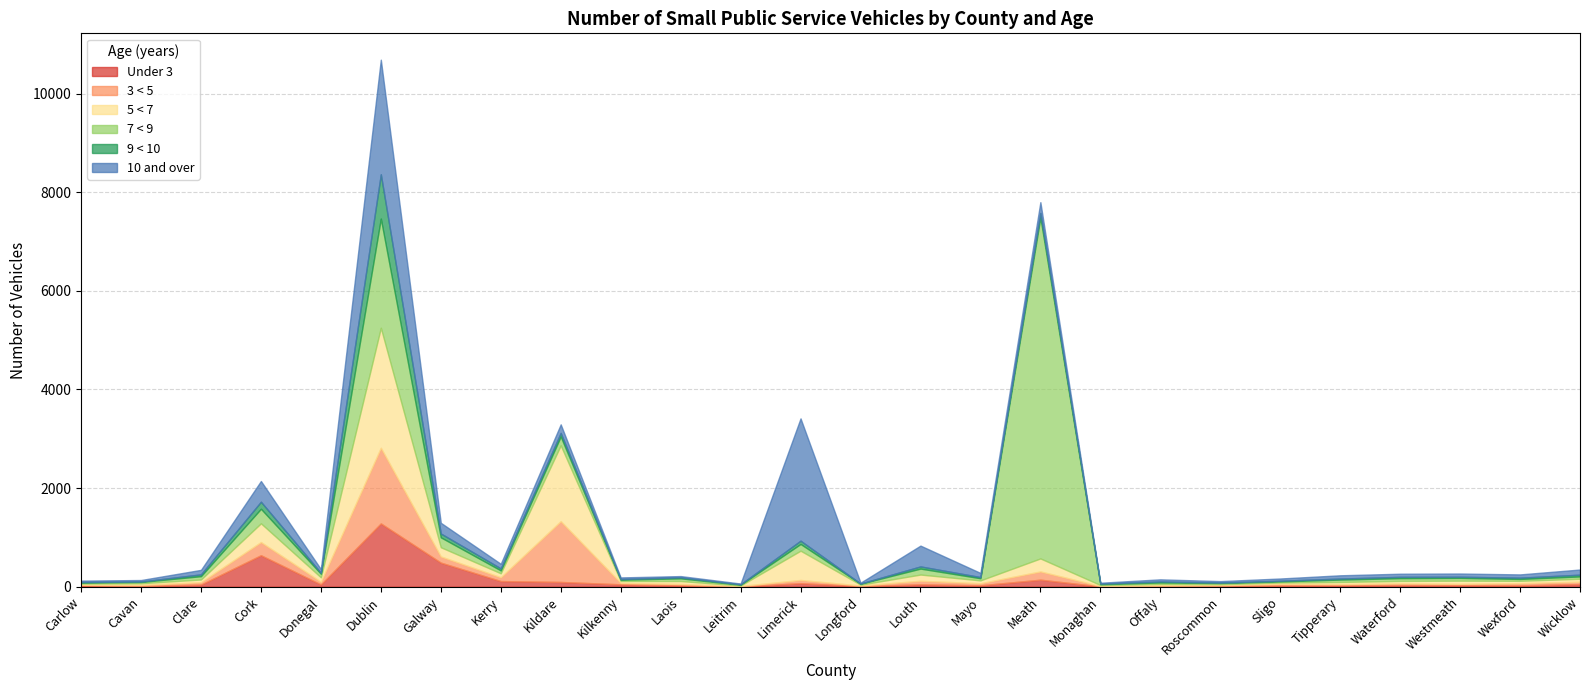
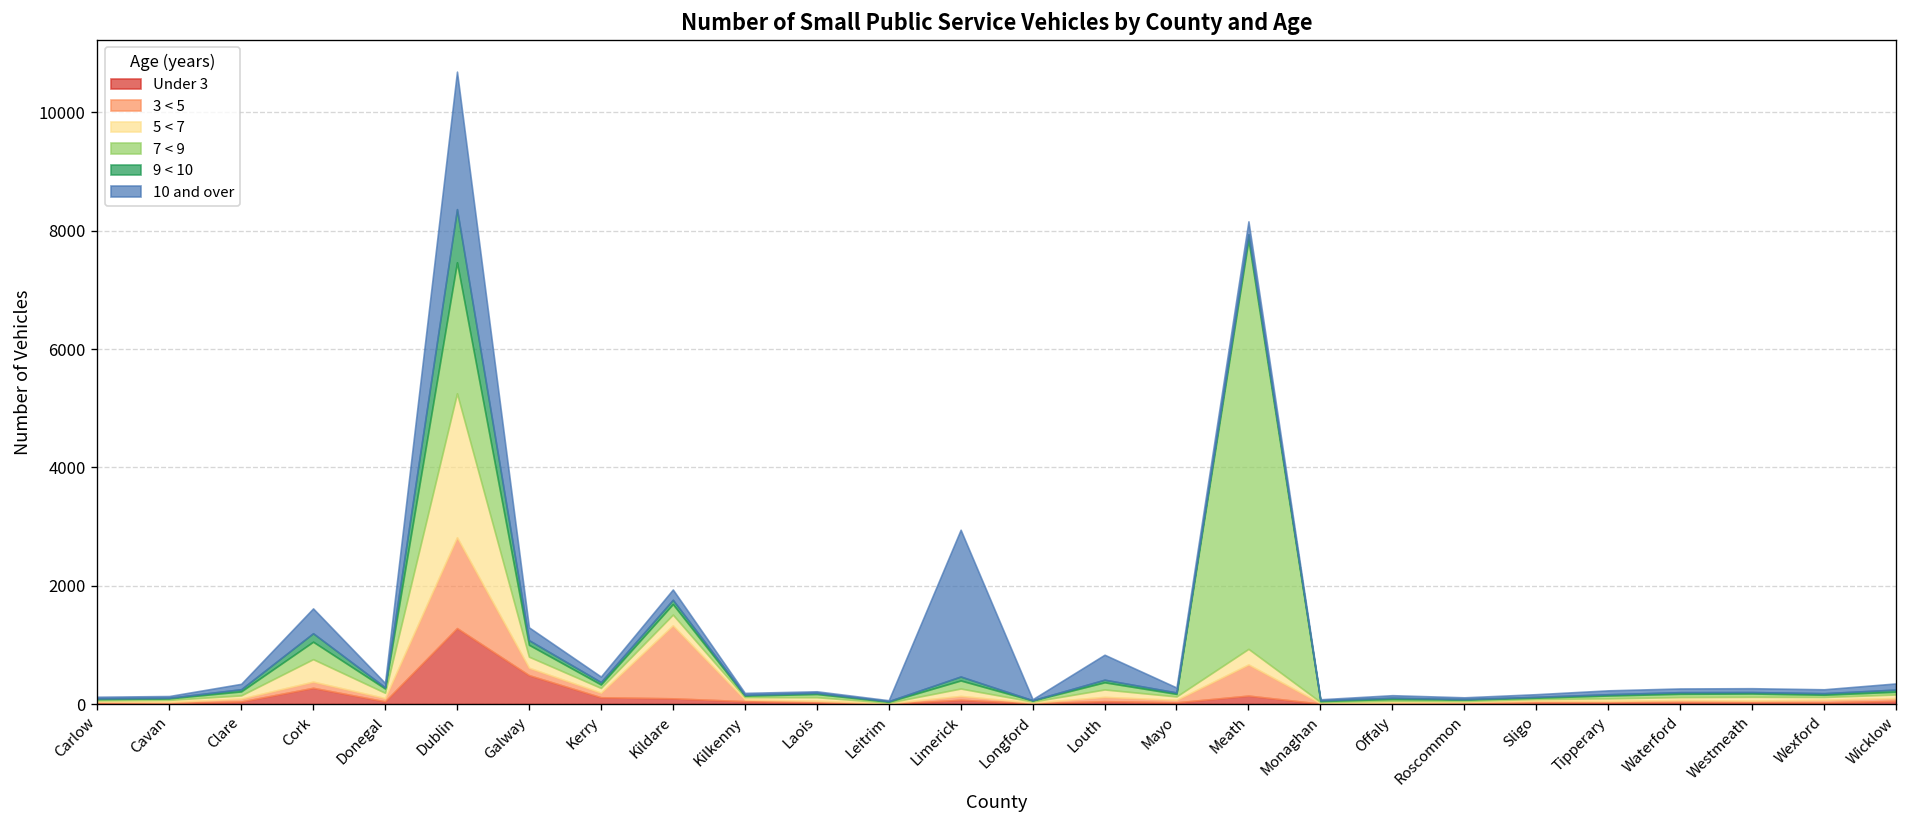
  {
    "Under 3": {
-     "Cork": 600,
+     "Cork": 300,
      "Dublin": 1300,
      "Galway": 500,
      "Kerry": 100,
      "Kildare": 100,
      "Limerick": 100,
      "Meath": 100
    },
    "3 < 5": {
-     "Cork": 300,
+     "Cork": 100,
      "Donegal": 100,
      "Dublin": 1500,
      "Galway": 100,
      "Kerry": 100,
      "Kildare": 1200,
      "Limerick": 100,
      "Louth": 100,
-     "Meath": 200
+     "Meath": 500
    },
    "5 < 7": {
      "Clare": 100,
      "Cork": 400,
      "Donegal": 100,
      "Dublin": 2400,
      "Galway": 200,
      "Kerry": 100,
-     "Kildare": 1500,
+     "Kildare": 200,
      "Laois": 100,
-     "Limerick": 600,
+     "Limerick": 100,
      "Louth": 100,
      "Meath": 300,
      "Westmeath": 100
    },
    "7 < 9": {
      "Cork": 300,
      "Dublin": 2200,
      "Galway": 200,
      "Kildare": 200,
      "Limerick": 100,
      "Meath": 6900
    },
    "9 < 10": {
      "Cork": 100,
      "Dublin": 900,
      "Galway": 100,
      "Kildare": 100,
      "Limerick": 100,
      "Meath": 100
    },
    "10 and over": {
      "Clare": 100,
      "Cork": 400,
      "Donegal": 100,
      "Dublin": 2300,
      "Galway": 200,
      "Kerry": 100,
      "Kildare": 200,
      "Limerick": 2500,
      "Louth": 400,
      "Mayo": 100,
      "Meath": 200,
      "Tipperary": 100,
      "Waterford": 100,
      "Westmeath": 100,
      "Wexford": 100,
      "Wicklow": 100
    }
  }
